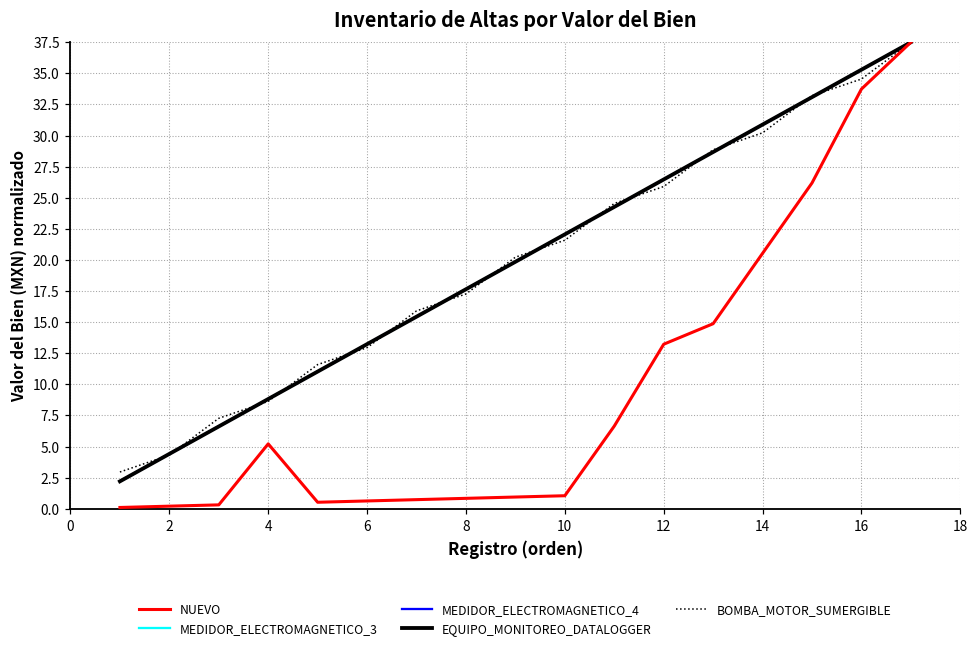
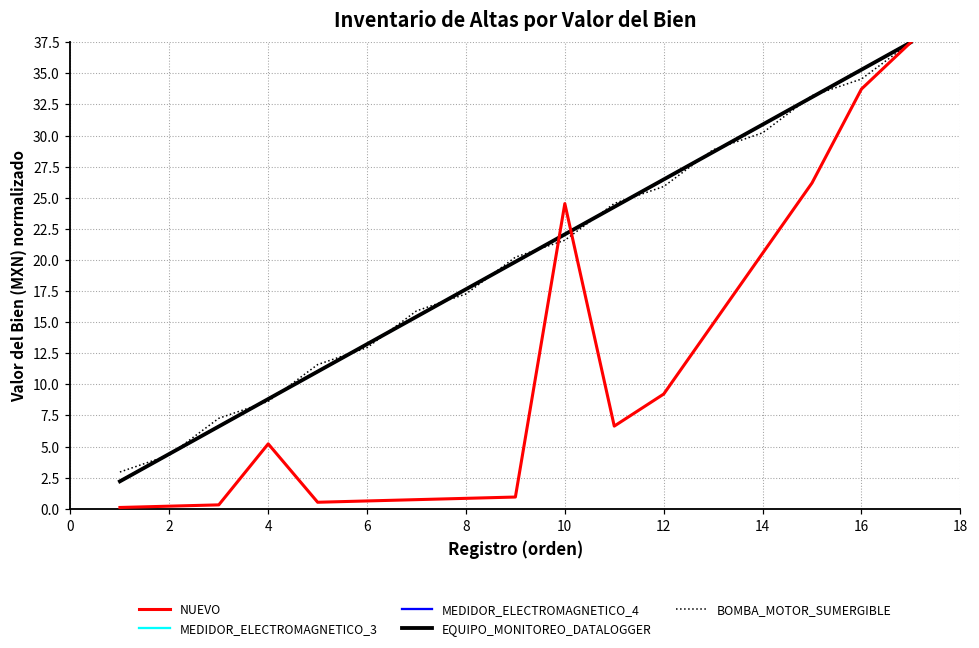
  {
    "NUEVO": {
      "2": 0.2,
      "4": 5.2,
      "6": 0.6,
      "8": 0.8,
-     "10": 1.0,
-     "12": 13.2,
+     "10": 24.5,
+     "12": 9.2,
      "14": 20.5,
      "16": 33.7
    }
  }
